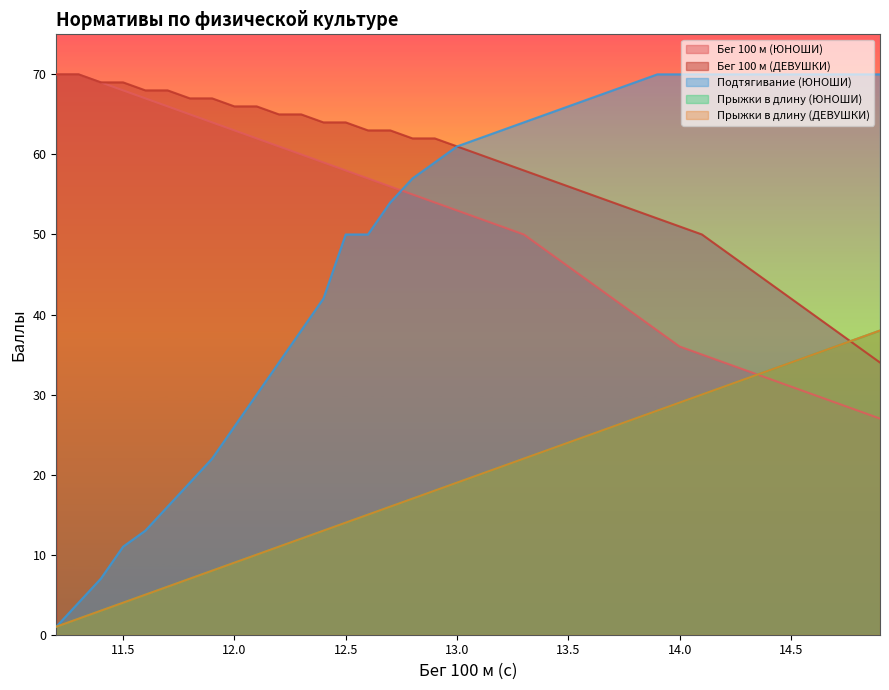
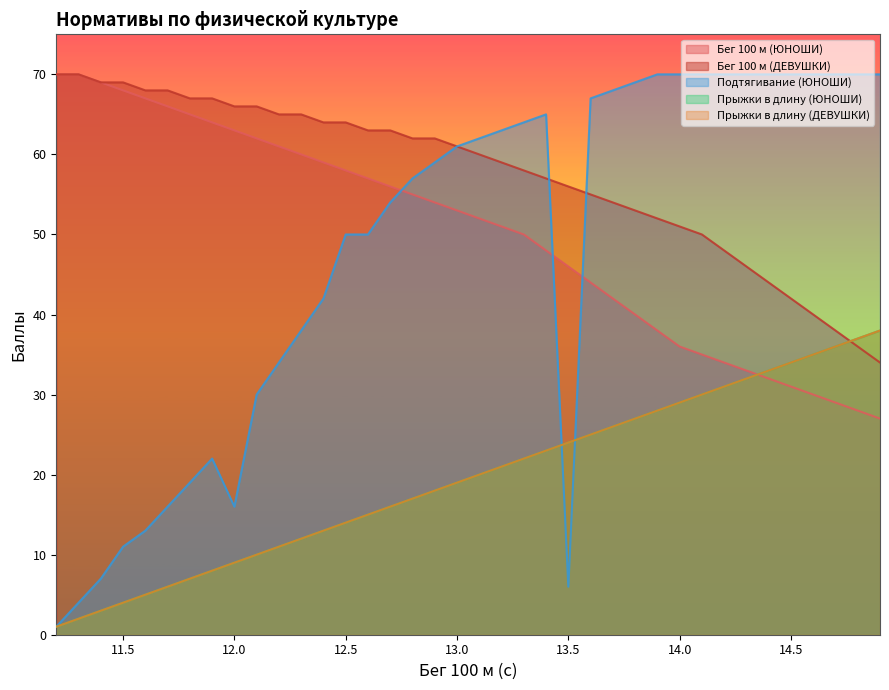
  {
    "Подтягивание (ЮНОШИ)": {
      "11.5": 11,
-     "12.0": 26,
+     "12.0": 16,
      "12.5": 50,
-     "13.5": 66,
+     "13.5": 6,
      "14.0": 70
    }
  }
